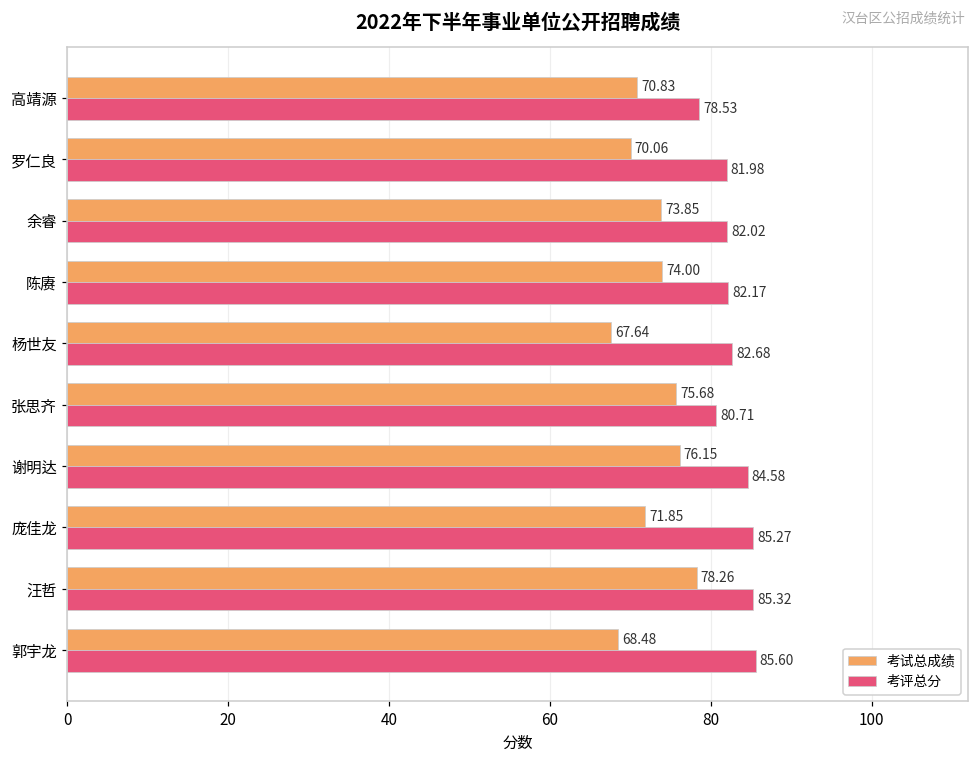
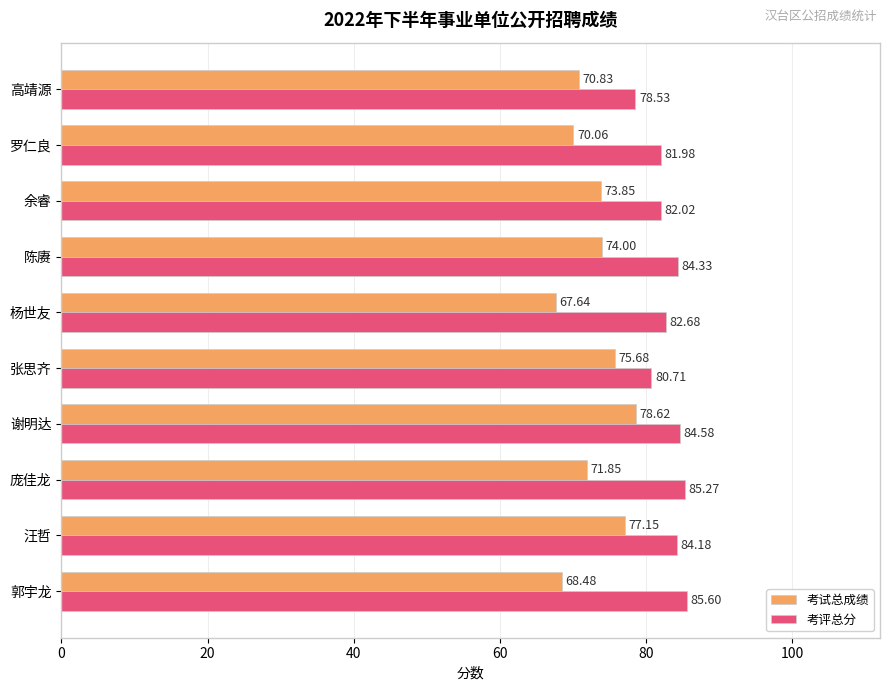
  {
    "考试总成绩": {
      "高靖源": 70.83,
      "罗仁良": 70.06,
      "余睿": 73.85,
      "陈赓": 74.00,
      "杨世友": 67.64,
      "张思齐": 75.68,
-     "谢明达": 76.15,
+     "谢明达": 78.62,
      "庞佳龙": 71.85,
-     "汪哲": 78.26,
+     "汪哲": 77.15,
      "郭宇龙": 68.48
    },
    "考评总分": {
      "高靖源": 78.53,
      "罗仁良": 81.98,
      "余睿": 82.02,
-     "陈赓": 82.17,
+     "陈赓": 84.33,
      "杨世友": 82.68,
      "张思齐": 80.71,
      "谢明达": 84.58,
      "庞佳龙": 85.27,
-     "汪哲": 85.32,
+     "汪哲": 84.18,
      "郭宇龙": 85.60
    }
  }
